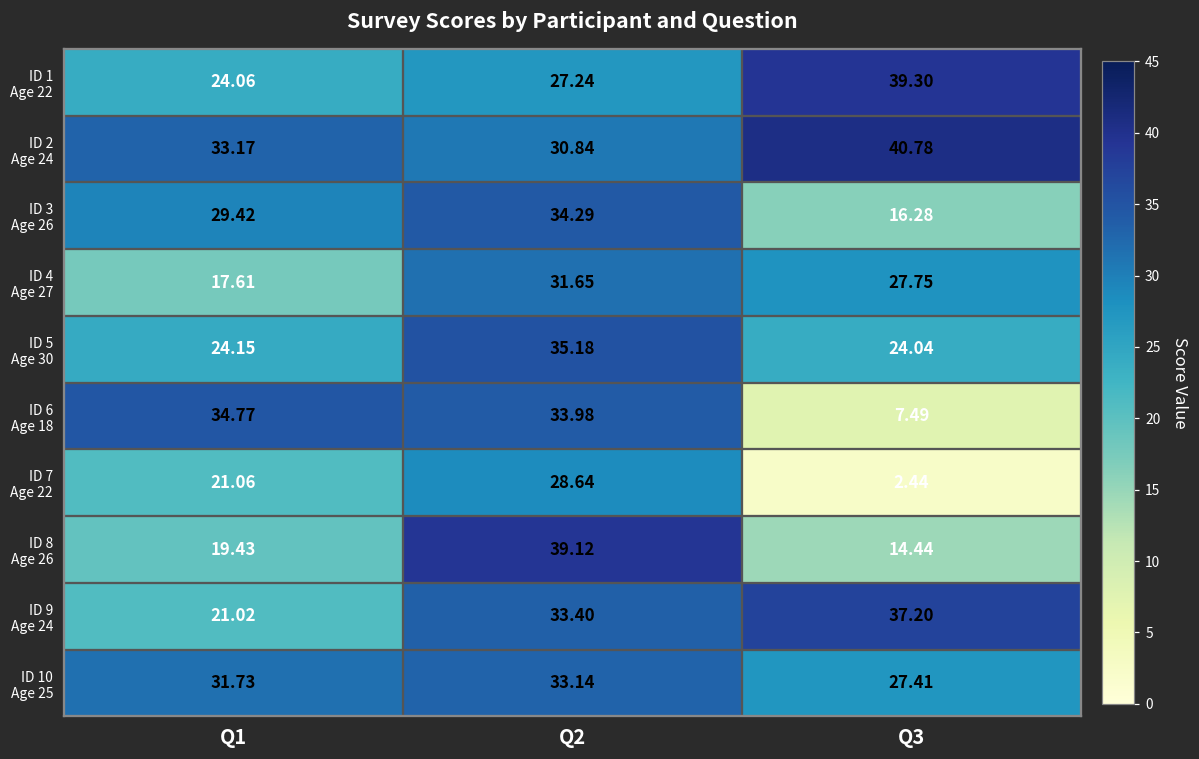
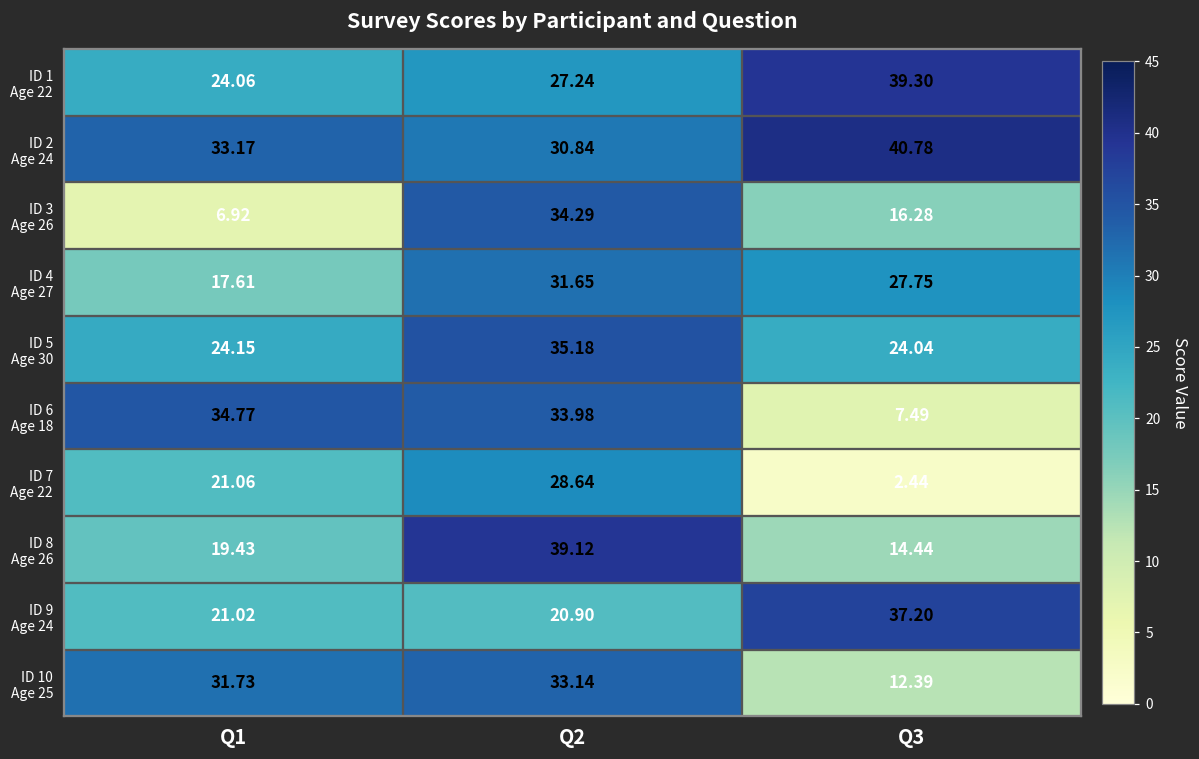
  {
    "ID 1 Age 22": {
      "Q1": 24.06,
      "Q2": 27.24,
      "Q3": 39.30
    },
    "ID 2 Age 24": {
      "Q1": 33.17,
      "Q2": 30.84,
      "Q3": 40.78
    },
    "ID 3 Age 26": {
-     "Q1": 29.42,
+     "Q1": 6.92,
      "Q2": 34.29,
      "Q3": 16.28
    },
    "ID 4 Age 27": {
      "Q1": 17.61,
      "Q2": 31.65,
      "Q3": 27.75
    },
    "ID 5 Age 30": {
      "Q1": 24.15,
      "Q2": 35.18,
      "Q3": 24.04
    },
    "ID 6 Age 18": {
      "Q1": 34.77,
      "Q2": 33.98,
      "Q3": 7.49
    },
    "ID 7 Age 22": {
      "Q1": 21.06,
      "Q2": 28.64,
      "Q3": 2.44
    },
    "ID 8 Age 26": {
      "Q1": 19.43,
      "Q2": 39.12,
      "Q3": 14.44
    },
    "ID 9 Age 24": {
      "Q1": 21.02,
-     "Q2": 33.40,
+     "Q2": 20.90,
      "Q3": 37.20
    },
    "ID 10 Age 25": {
      "Q1": 31.73,
      "Q2": 33.14,
-     "Q3": 27.41
+     "Q3": 12.39
    }
  }
